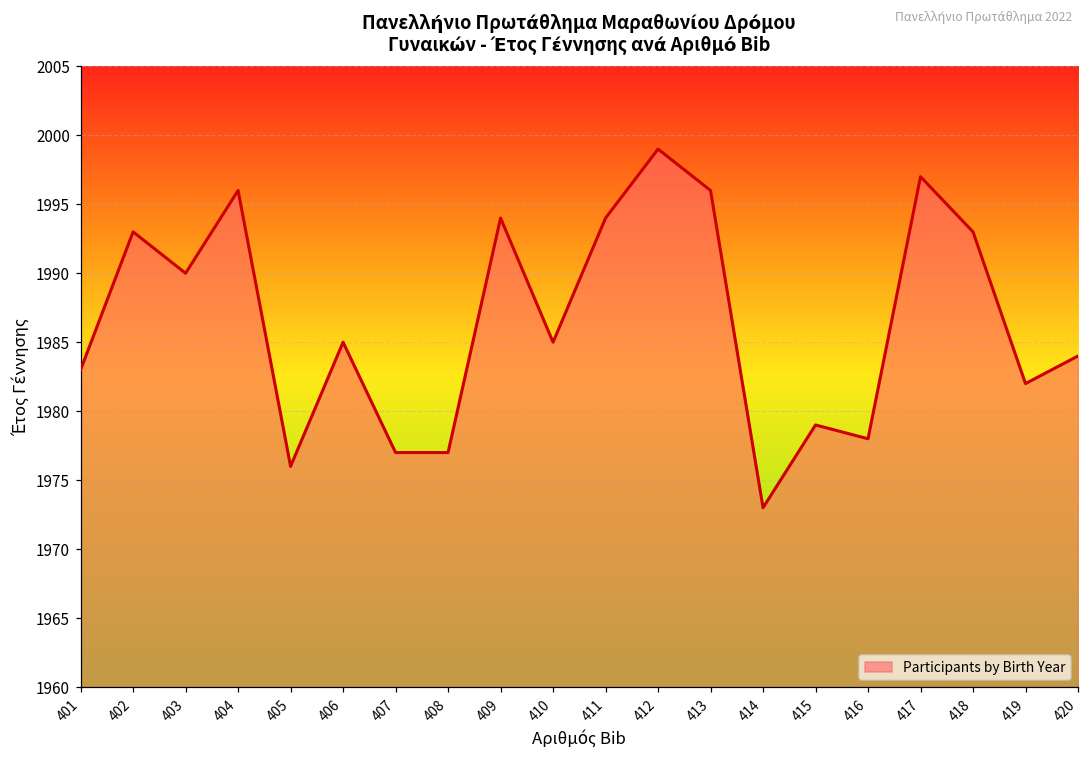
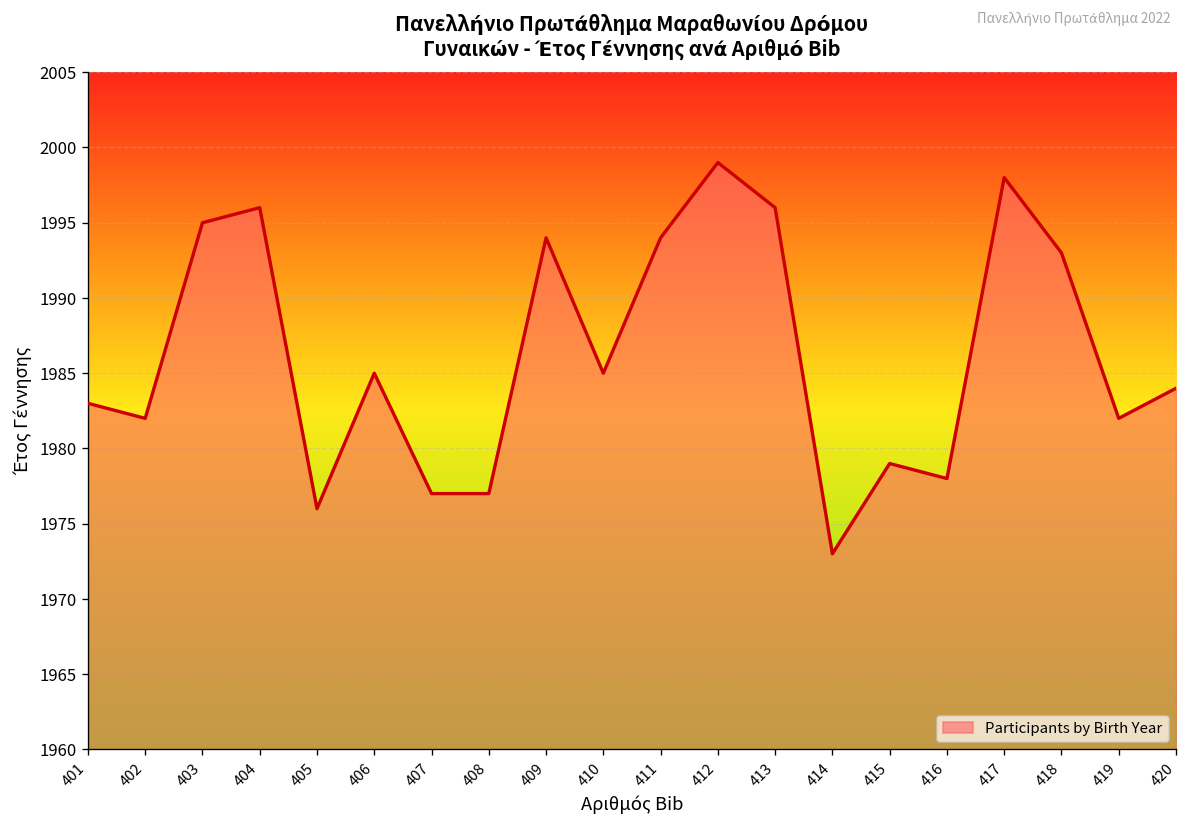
  {
    "401": 1983,
-   "402": 1993,
-   "403": 1990,
+   "402": 1982,
+   "403": 1995,
    "404": 1996,
    "405": 1976,
    "406": 1985,
    "407": 1977,
    "408": 1977,
    "409": 1994,
    "410": 1985,
    "411": 1994,
    "412": 1999,
    "413": 1996,
    "414": 1973,
    "415": 1979,
    "416": 1978,
-   "417": 1997,
+   "417": 1998,
    "418": 1993,
    "419": 1982,
    "420": 1984
  }
